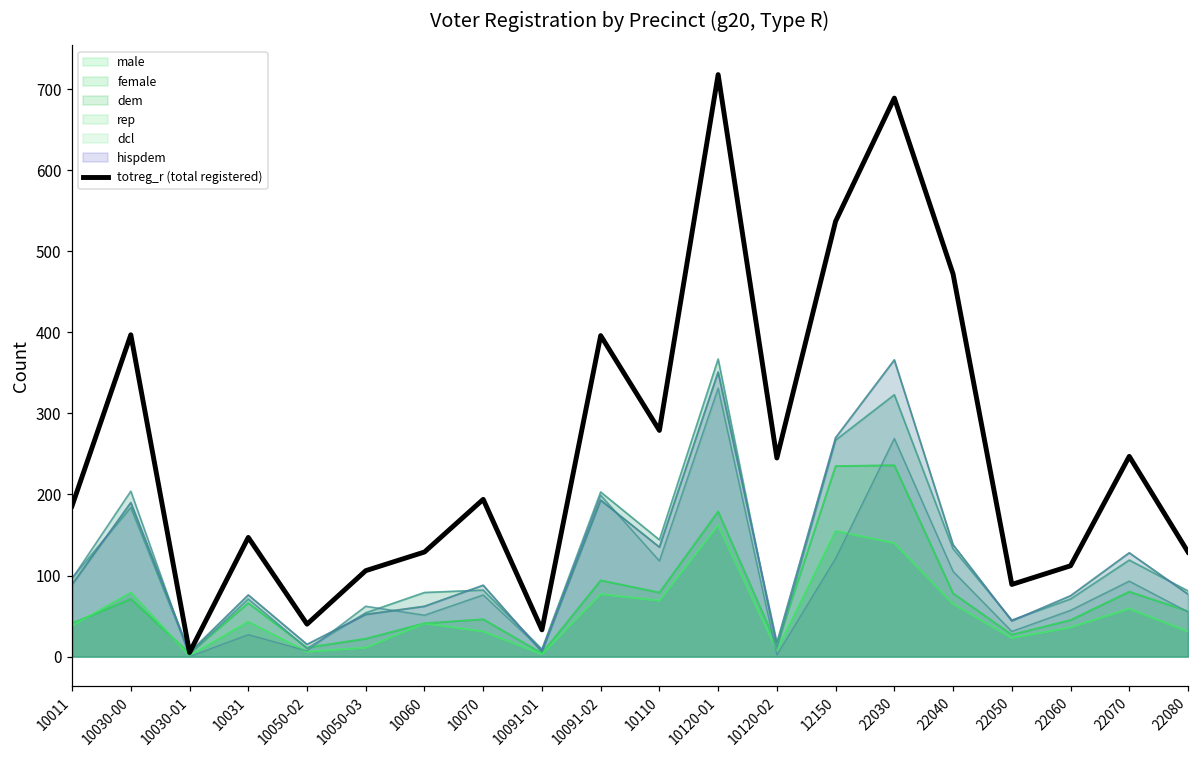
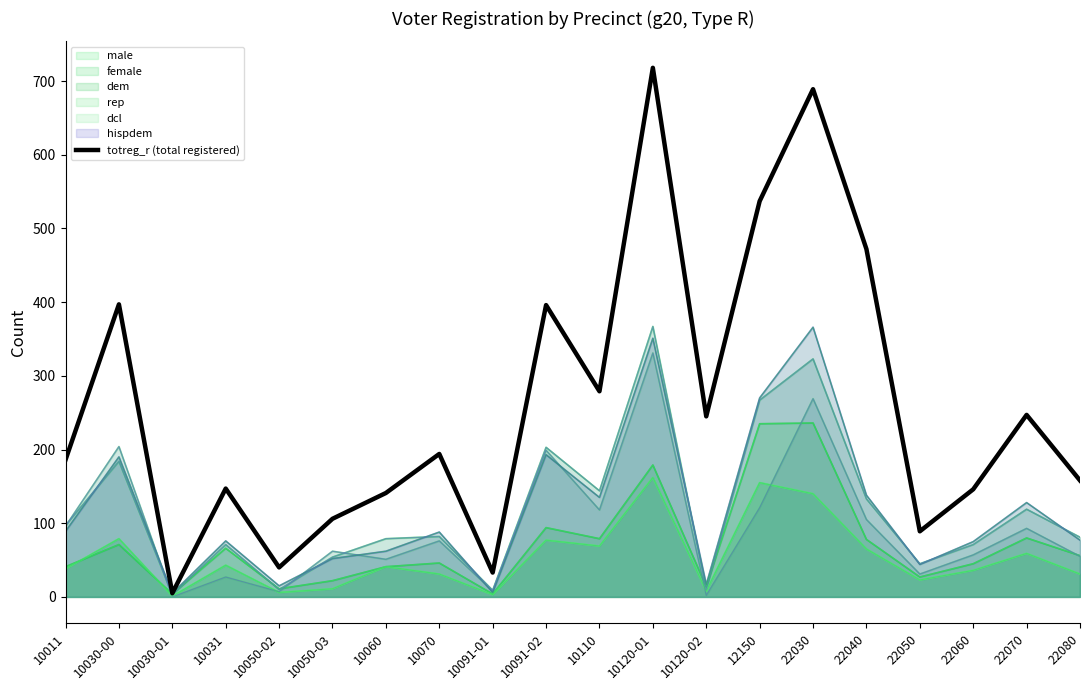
  {
    "totreg_r (total registered)": {
      "10011": 190,
      "10030-00": 400,
      "10031": 150,
      "10050-02": 40,
      "10050-03": 110,
-     "10060": 130,
+     "10060": 140,
      "10070": 190,
      "10091-01": 30,
      "10091-02": 400,
      "10110": 280,
      "10120-01": 720,
      "10120-02": 250,
      "12150": 540,
      "22030": 690,
      "22040": 470,
      "22050": 90,
-     "22060": 110,
+     "22060": 150,
      "22070": 250,
-     "22080": 130
+     "22080": 160
    }
  }
